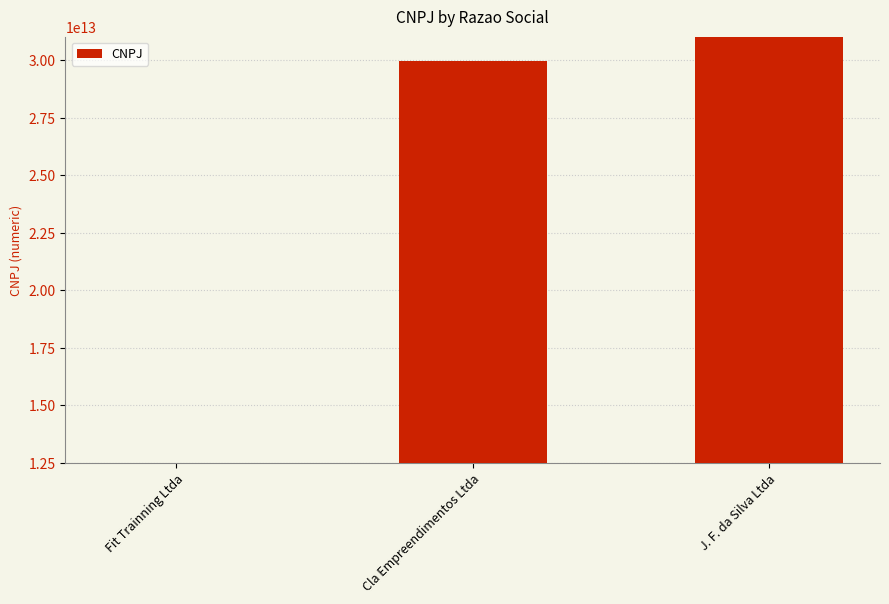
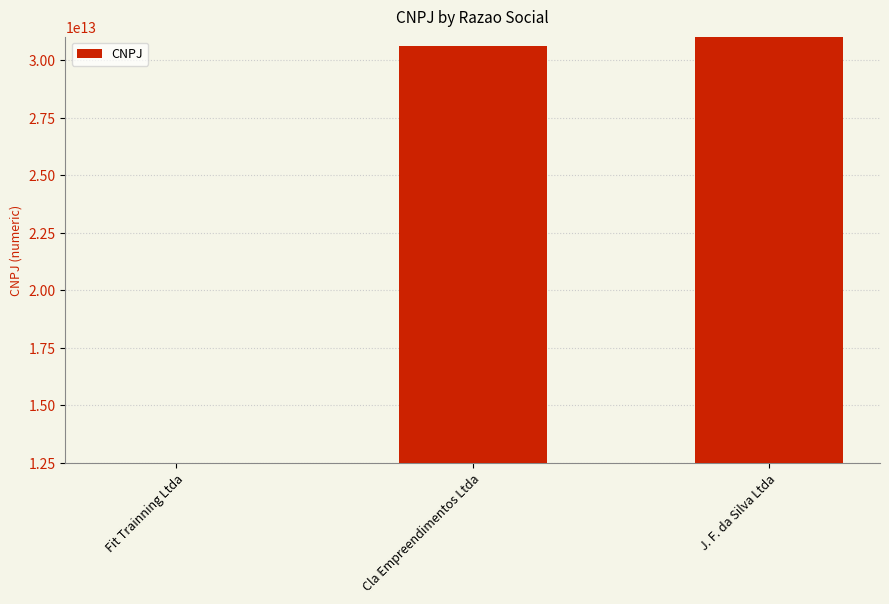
  {
    "Fit Trainning Ltda": 12500000000000,
-   "Cla Empreendimentos Ltda": 30000000000000,
+   "Cla Empreendimentos Ltda": 30600000000000,
    "J. F. da Silva Ltda": 31000000000000
  }
